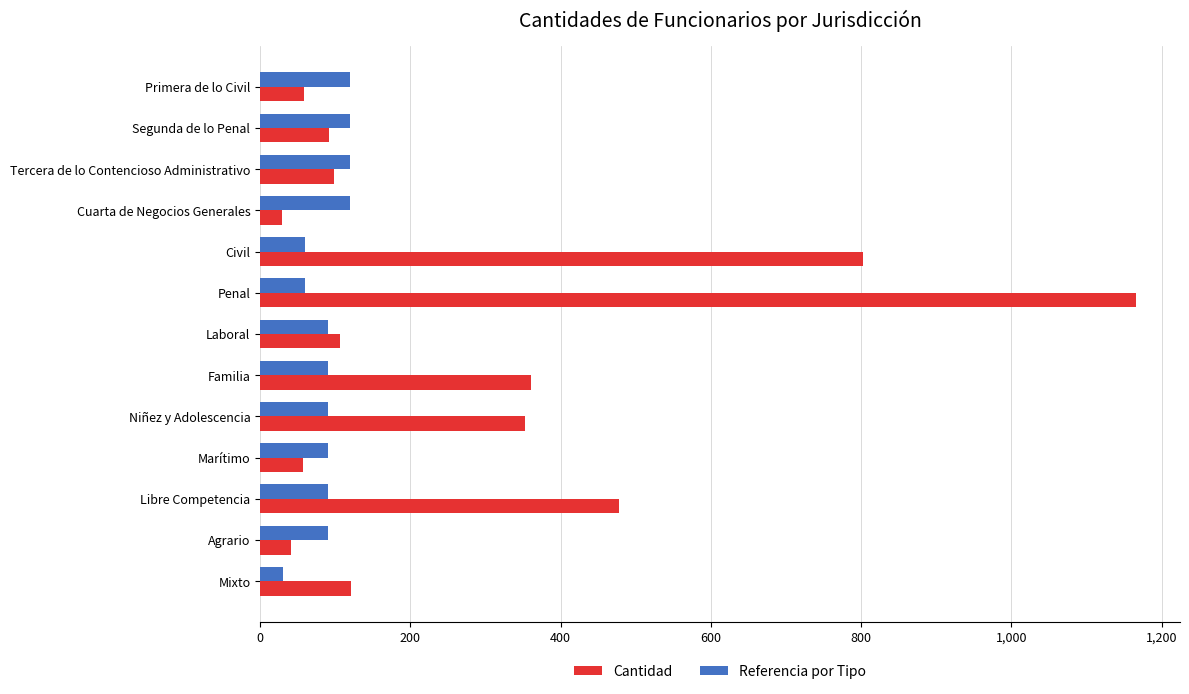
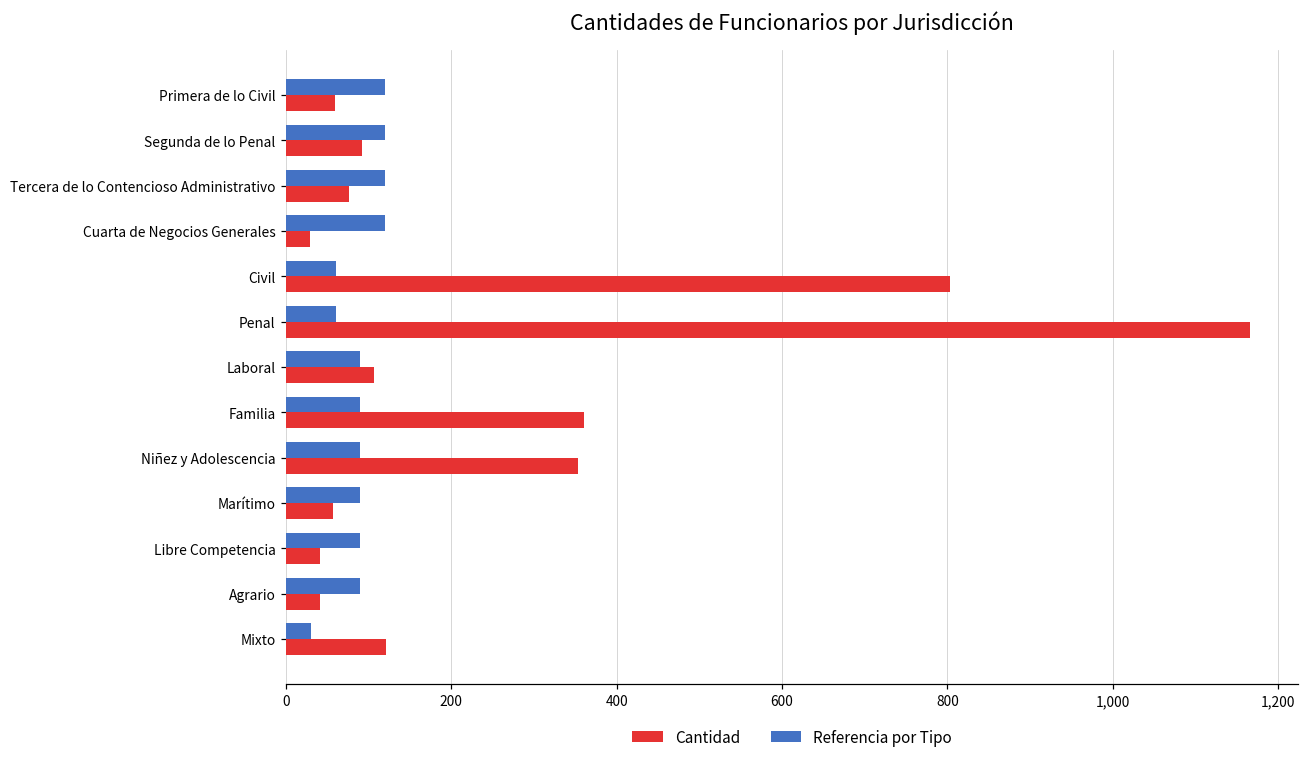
  {
    "Cantidad": {
      "Primera de lo Civil": "60",
      "Segunda de lo Penal": "90",
-     "Tercera de lo Contencioso Administrativo": "100",
+     "Tercera de lo Contencioso Administrativo": "80",
      "Cuarta de Negocios Generales": "30",
      "Civil": "800",
      "Penal": "1,170",
      "Laboral": "110",
      "Familia": "360",
      "Niñez y Adolescencia": "350",
      "Marítimo": "60",
-     "Libre Competencia": "480",
+     "Libre Competencia": "40",
      "Agrario": "40",
      "Mixto": "120"
    },
    "Referencia por Tipo": {
      "Primera de lo Civil": "120",
      "Segunda de lo Penal": "120",
      "Tercera de lo Contencioso Administrativo": "120",
      "Cuarta de Negocios Generales": "120",
      "Civil": "60",
      "Penal": "60",
      "Laboral": "90",
      "Familia": "90",
      "Niñez y Adolescencia": "90",
      "Marítimo": "90",
      "Libre Competencia": "90",
      "Agrario": "90",
      "Mixto": "30"
    }
  }
